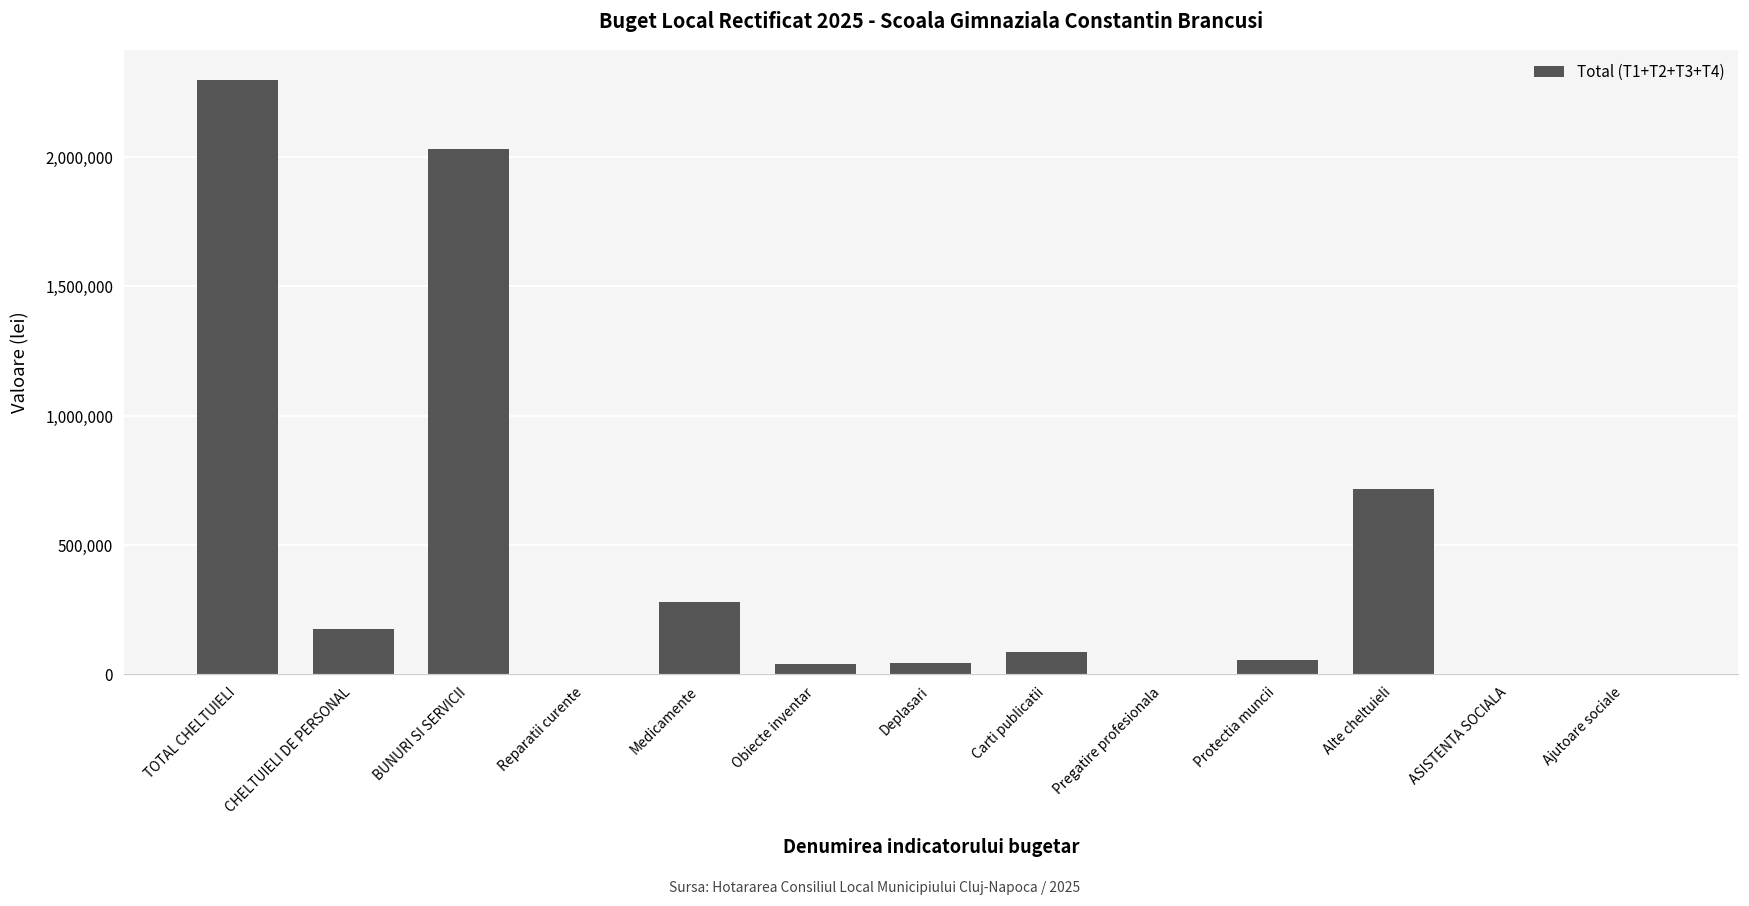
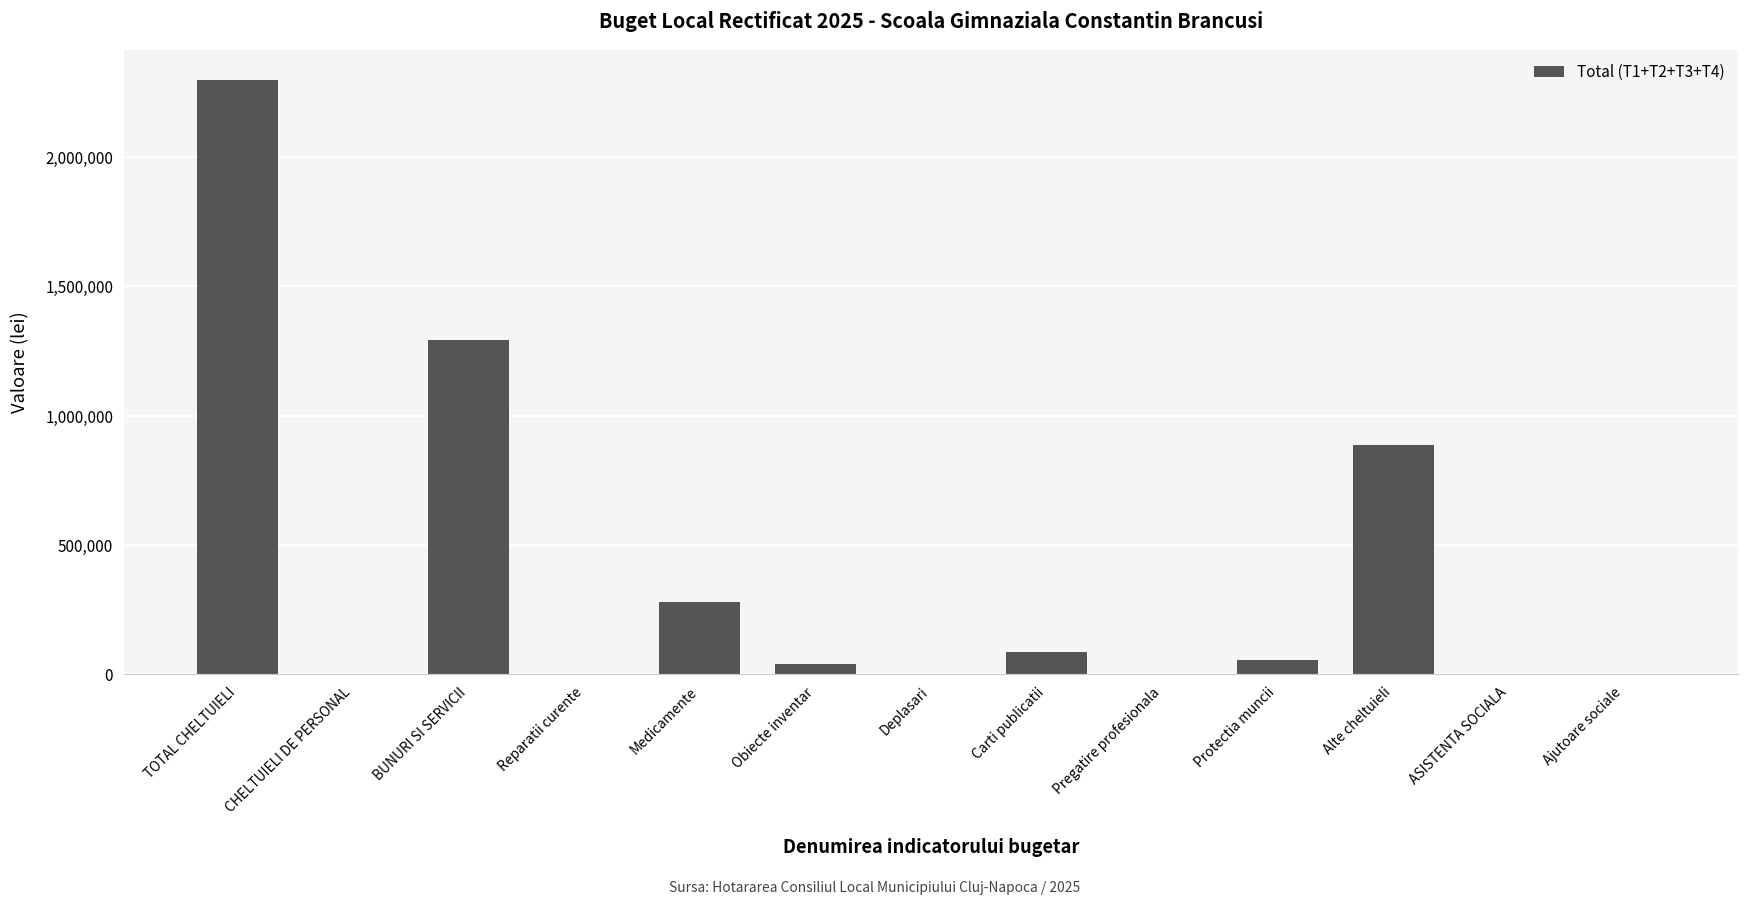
  {
    "TOTAL CHELTUIELI": "2,300,000",
-   "CHELTUIELI DE PERSONAL": "170,000",
-   "BUNURI SI SERVICII": "2,030,000",
+   "CHELTUIELI DE PERSONAL": "0",
+   "BUNURI SI SERVICII": "1,290,000",
    "Medicamente": "280,000",
    "Obiecte inventar": "40,000",
-   "Deplasari": "40,000",
+   "Deplasari": "0",
    "Carti publicatii": "90,000",
    "Protectia muncii": "50,000",
-   "Alte cheltuieli": "720,000"
+   "Alte cheltuieli": "890,000"
  }
